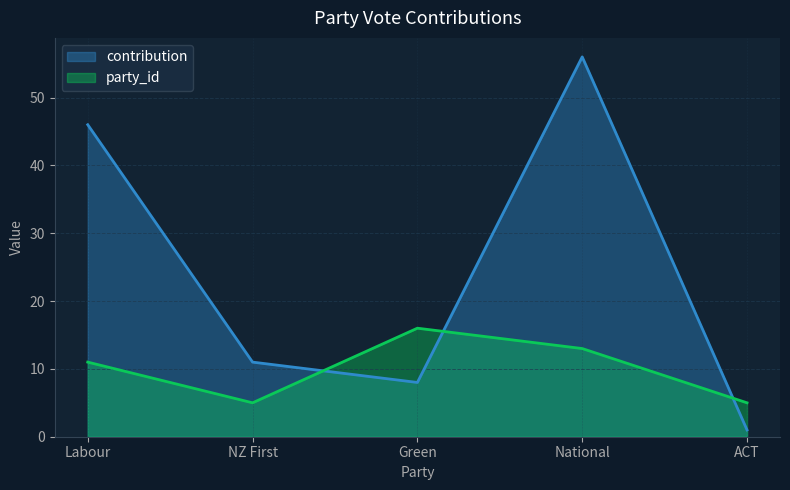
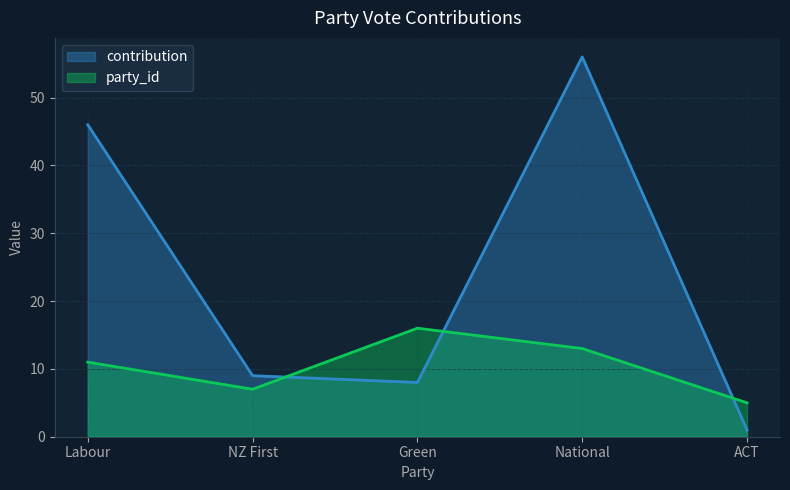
  {
    "contribution": {
      "Labour": 46,
-     "NZ First": 11,
+     "NZ First": 9,
      "Green": 8,
      "National": 56,
      "ACT": 1
    },
    "party_id": {
      "Labour": 11,
-     "NZ First": 5,
+     "NZ First": 7,
      "Green": 16,
      "National": 13,
      "ACT": 5
    }
  }
